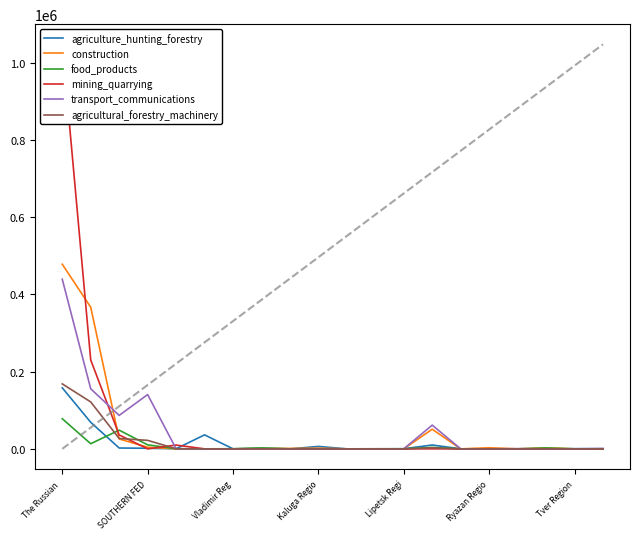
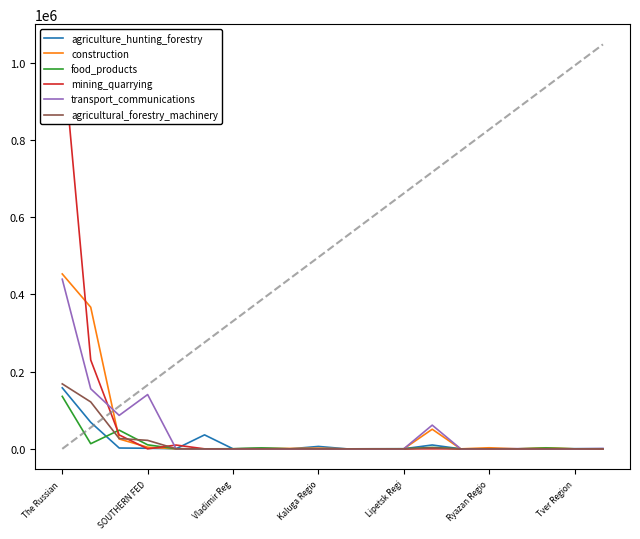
  {
    "agriculture_hunting_forestry": {
      "The Russian": 160000
    },
    "construction": {
-     "The Russian": 480000
+     "The Russian": 450000
    },
    "food_products": {
-     "The Russian": 80000
+     "The Russian": 140000
    },
    "transport_communications": {
      "The Russian": 440000,
      "SOUTHERN FED": 140000
    },
    "agricultural_forestry_machinery": {
      "The Russian": 170000,
      "SOUTHERN FED": 20000
    }
  }
